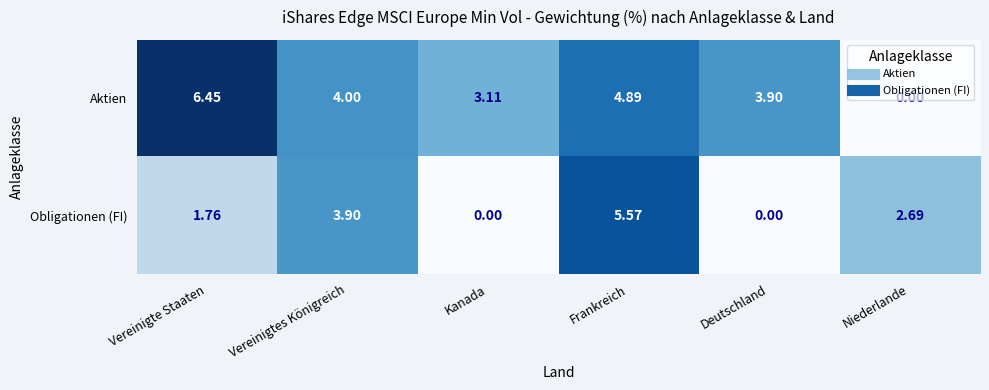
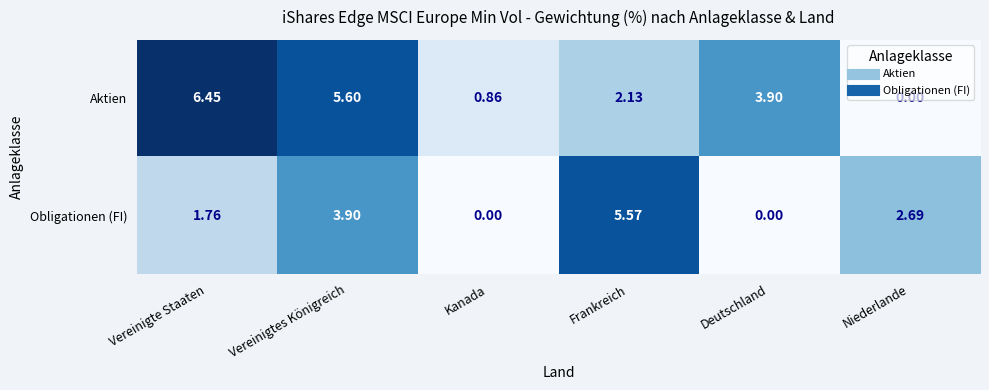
  {
    "Aktien": {
      "Vereinigte Staaten": 6.45,
-     "Vereinigtes Königreich": 4.00,
-     "Kanada": 3.11,
-     "Frankreich": 4.89,
+     "Vereinigtes Königreich": 5.60,
+     "Kanada": 0.86,
+     "Frankreich": 2.13,
      "Deutschland": 3.90
    },
    "Obligationen (FI)": {
      "Vereinigte Staaten": 1.76,
      "Vereinigtes Königreich": 3.90,
      "Kanada": 0.00,
      "Frankreich": 5.57,
      "Deutschland": 0.00,
      "Niederlande": 2.69
    }
  }
